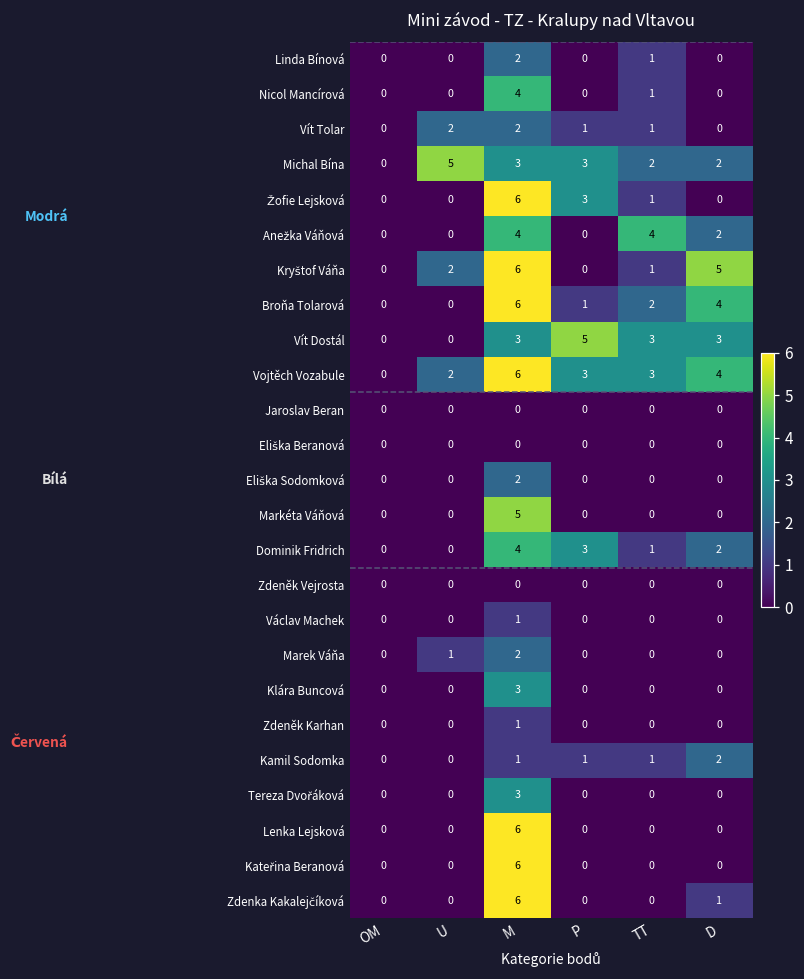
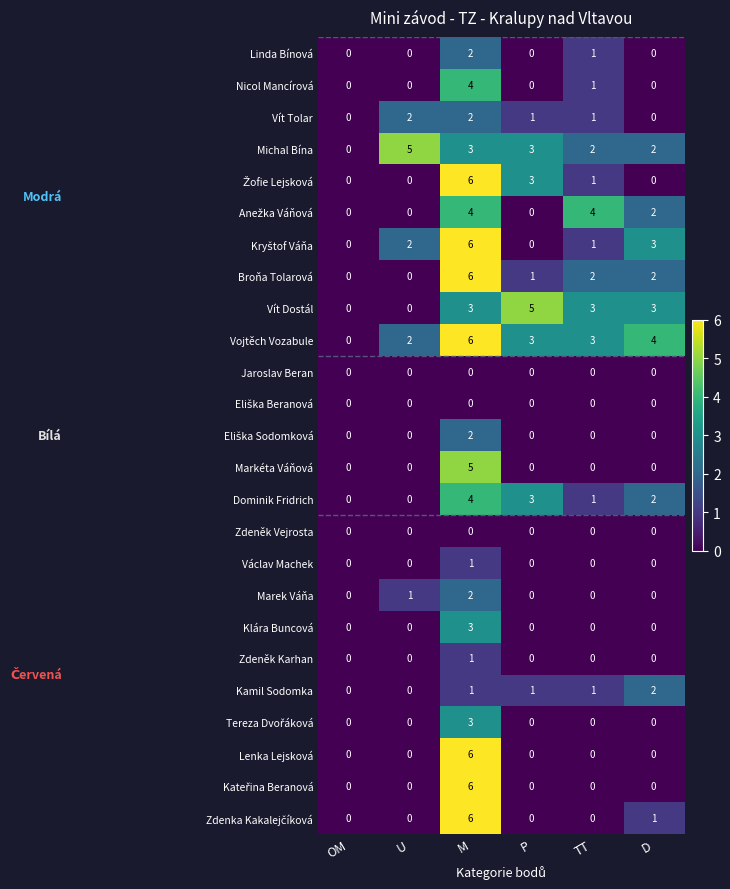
  {
    "Linda Bínová": {
      "OM": 0,
      "U": 0,
      "M": 2,
      "P": 0,
      "TT": 1,
      "D": 0
    },
    "Nicol Mancírová": {
      "OM": 0,
      "U": 0,
      "M": 4,
      "P": 0,
      "TT": 1,
      "D": 0
    },
    "Vít Tolar": {
      "OM": 0,
      "U": 2,
      "M": 2,
      "P": 1,
      "TT": 1,
      "D": 0
    },
    "Michal Bína": {
      "OM": 0,
      "U": 5,
      "M": 3,
      "P": 3,
      "TT": 2,
      "D": 2
    },
    "Žofie Lejsková": {
      "OM": 0,
      "U": 0,
      "M": 6,
      "P": 3,
      "TT": 1,
      "D": 0
    },
    "Anežka Váňová": {
      "OM": 0,
      "U": 0,
      "M": 4,
      "P": 0,
      "TT": 4,
      "D": 2
    },
    "Kryštof Váňa": {
      "OM": 0,
      "U": 2,
      "M": 6,
      "P": 0,
      "TT": 1,
-     "D": 5
+     "D": 3
    },
    "Broňa Tolarová": {
      "OM": 0,
      "U": 0,
      "M": 6,
      "P": 1,
      "TT": 2,
-     "D": 4
+     "D": 2
    },
    "Vít Dostál": {
      "OM": 0,
      "U": 0,
      "M": 3,
      "P": 5,
      "TT": 3,
      "D": 3
    },
    "Vojtěch Vozabule": {
      "OM": 0,
      "U": 2,
      "M": 6,
      "P": 3,
      "TT": 3,
      "D": 4
    },
    "Jaroslav Beran": {
      "OM": 0,
      "U": 0,
      "M": 0,
      "P": 0,
      "TT": 0,
      "D": 0
    },
    "Eliška Beranová": {
      "OM": 0,
      "U": 0,
      "M": 0,
      "P": 0,
      "TT": 0,
      "D": 0
    },
    "Eliška Sodomková": {
      "OM": 0,
      "U": 0,
      "M": 2,
      "P": 0,
      "TT": 0,
      "D": 0
    },
    "Markéta Váňová": {
      "OM": 0,
      "U": 0,
      "M": 5,
      "P": 0,
      "TT": 0,
      "D": 0
    },
    "Dominik Fridrich": {
      "OM": 0,
      "U": 0,
      "M": 4,
      "P": 3,
      "TT": 1,
      "D": 2
    },
    "Zdeněk Vejrosta": {
      "OM": 0,
      "U": 0,
      "M": 0,
      "P": 0,
      "TT": 0,
      "D": 0
    },
    "Václav Machek": {
      "OM": 0,
      "U": 0,
      "M": 1,
      "P": 0,
      "TT": 0,
      "D": 0
    },
    "Marek Váňa": {
      "OM": 0,
      "U": 1,
      "M": 2,
      "P": 0,
      "TT": 0,
      "D": 0
    },
    "Klára Buncová": {
      "OM": 0,
      "U": 0,
      "M": 3,
      "P": 0,
      "TT": 0,
      "D": 0
    },
    "Zdeněk Karhan": {
      "OM": 0,
      "U": 0,
      "M": 1,
      "P": 0,
      "TT": 0,
      "D": 0
    },
    "Kamil Sodomka": {
      "OM": 0,
      "U": 0,
      "M": 1,
      "P": 1,
      "TT": 1,
      "D": 2
    },
    "Tereza Dvořáková": {
      "OM": 0,
      "U": 0,
      "M": 3,
      "P": 0,
      "TT": 0,
      "D": 0
    },
    "Lenka Lejsková": {
      "OM": 0,
      "U": 0,
      "M": 6,
      "P": 0,
      "TT": 0,
      "D": 0
    },
    "Kateřina Beranová": {
      "OM": 0,
      "U": 0,
      "M": 6,
      "P": 0,
      "TT": 0,
      "D": 0
    },
    "Zdenka Kakalejčíková": {
      "OM": 0,
      "U": 0,
      "M": 6,
      "P": 0,
      "TT": 0,
      "D": 1
    }
  }
